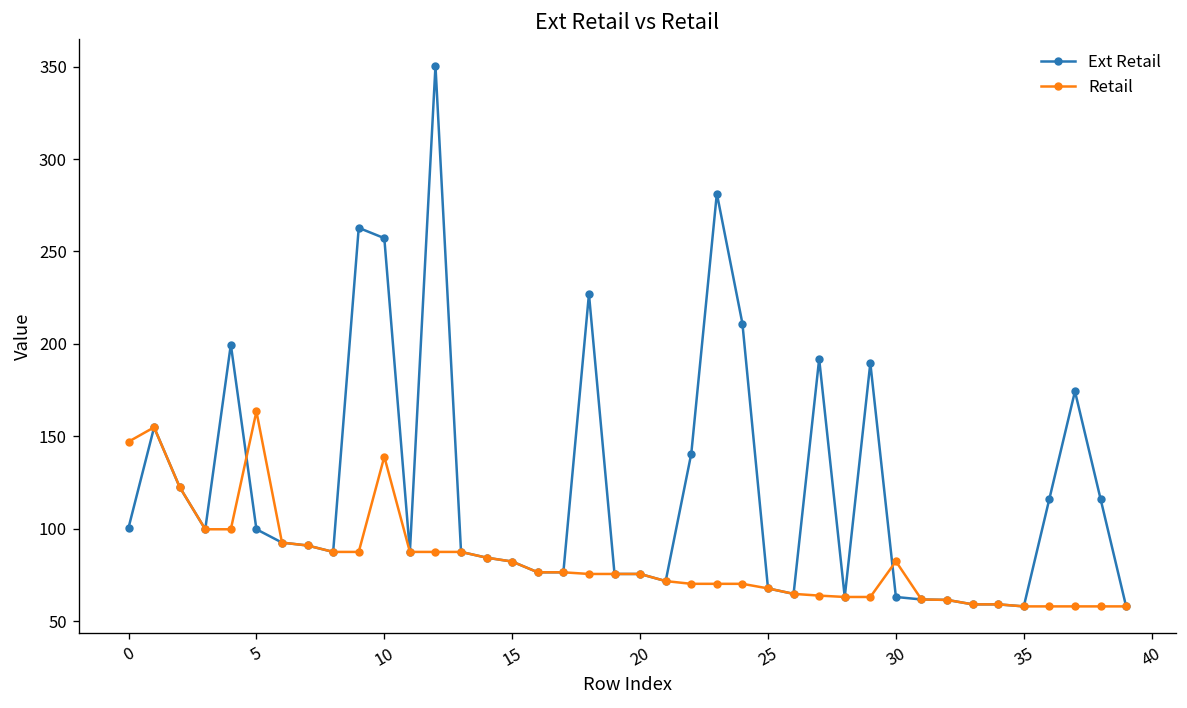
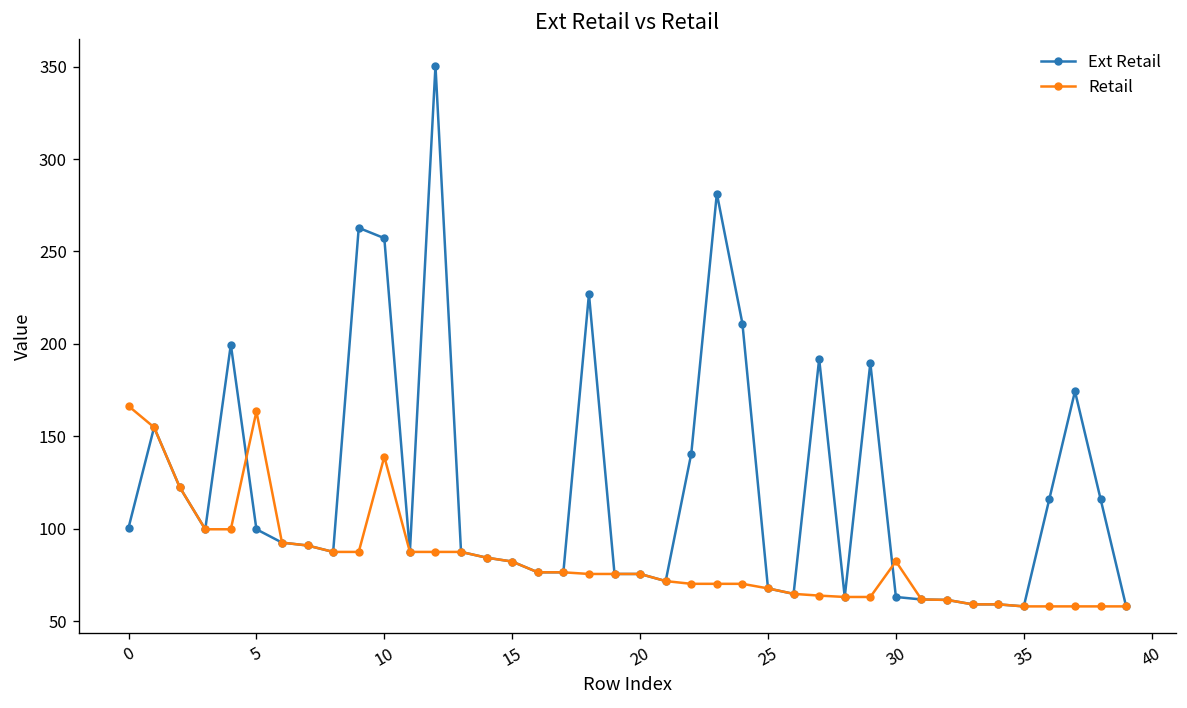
  {
    "Ext Retail": {
      "0": 101,
      "5": 100,
      "10": 257,
      "30": 63
    },
    "Retail": {
-     "0": 147,
+     "0": 166,
      "5": 164,
      "10": 139,
      "30": 83
    }
  }
